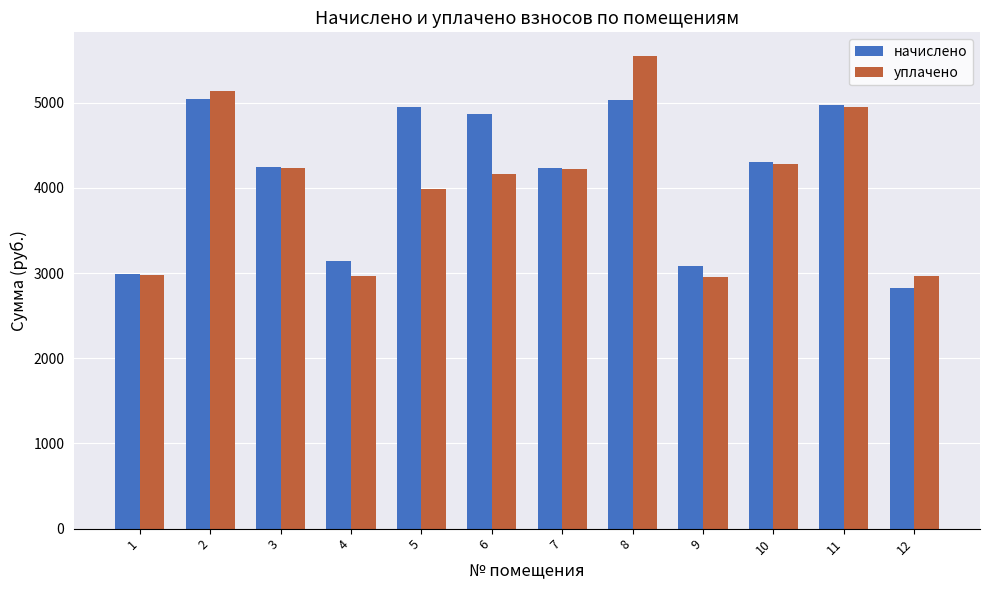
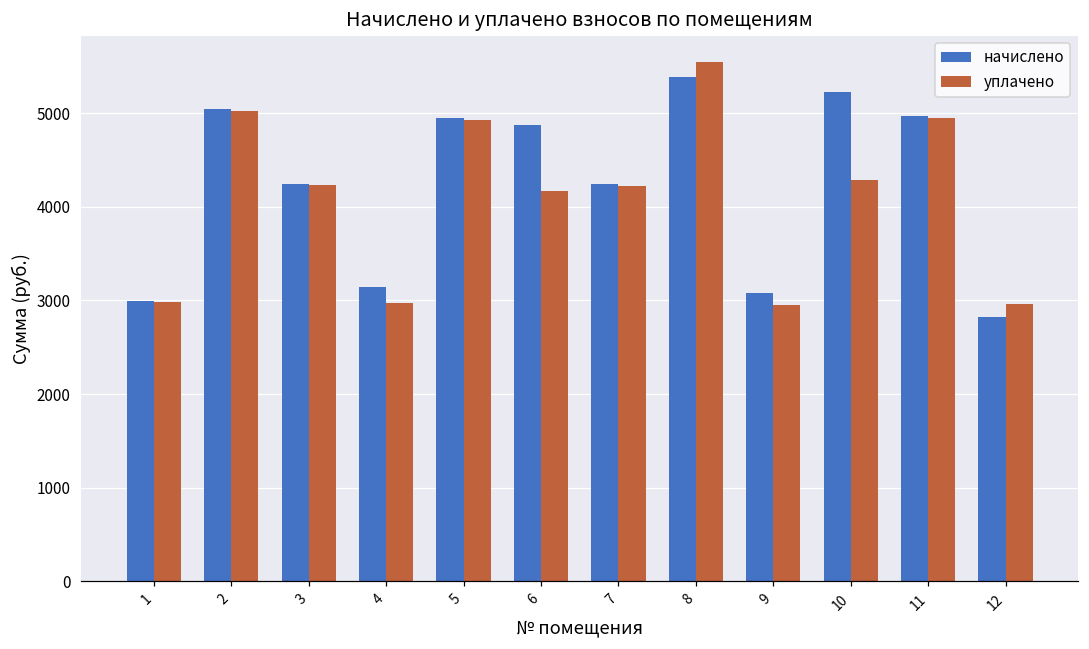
  {
    "начислено": {
      "1": 3000,
      "2": 5000,
      "3": 4200,
      "4": 3100,
      "5": 4900,
      "6": 4900,
      "7": 4200,
-     "8": 5000,
+     "8": 5400,
      "9": 3100,
-     "10": 4300,
+     "10": 5200,
      "11": 5000,
      "12": 2800
    },
    "уплачено": {
      "1": 3000,
-     "2": 5100,
+     "2": 5000,
      "3": 4200,
      "4": 3000,
-     "5": 4000,
+     "5": 4900,
      "6": 4200,
      "7": 4200,
      "8": 5500,
      "9": 3000,
      "10": 4300,
      "11": 4900,
      "12": 3000
    }
  }
